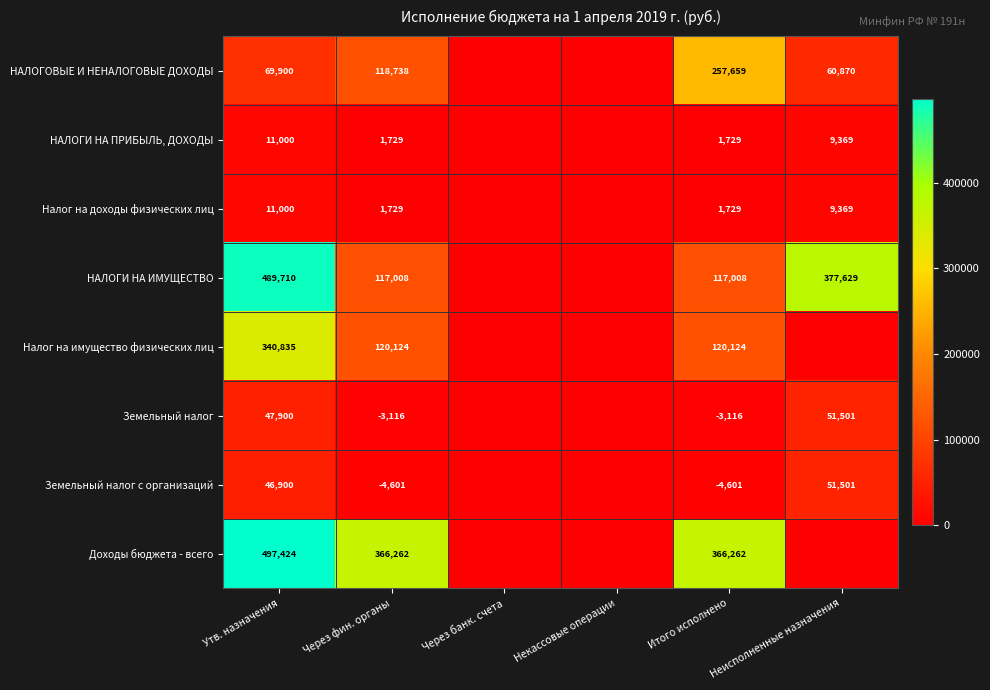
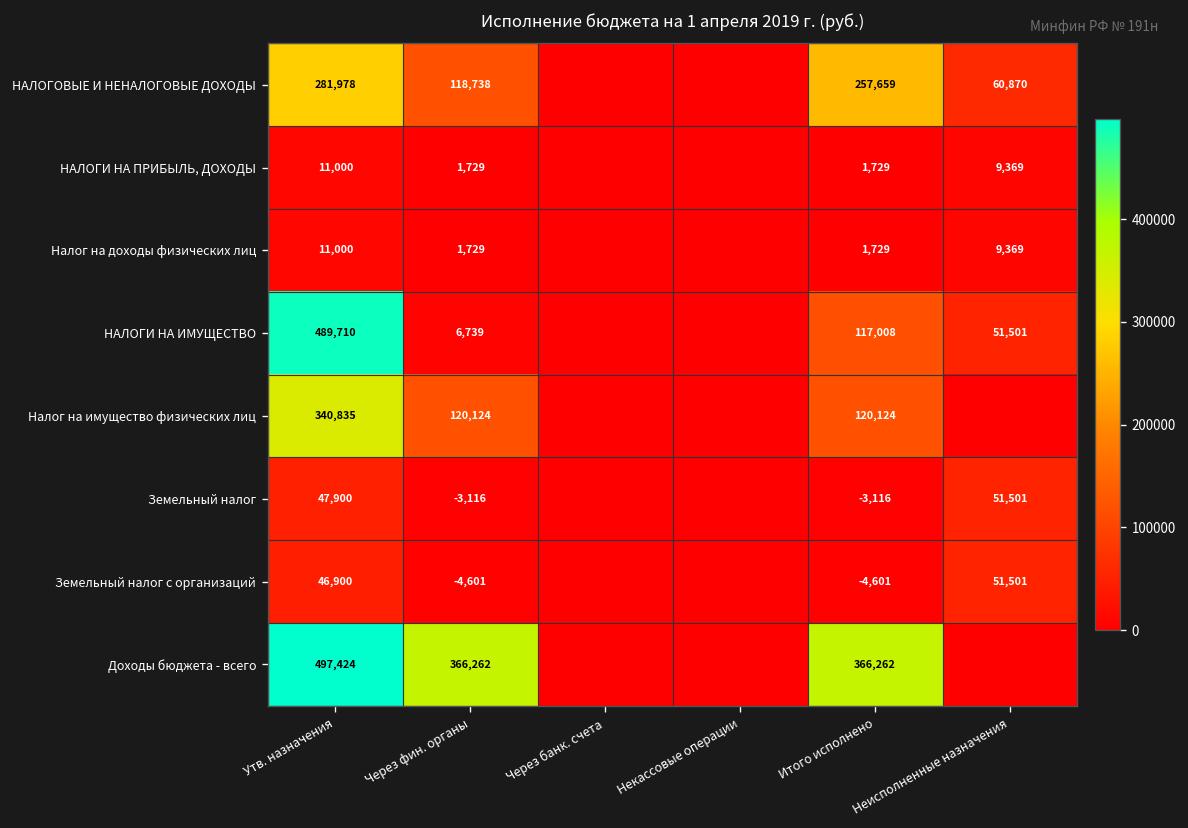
  {
    "НАЛОГОВЫЕ И НЕНАЛОГОВЫЕ ДОХОДЫ": {
-     "Утв. назначения": "69,900",
+     "Утв. назначения": "281,978",
      "Через фин. органы": "118,738",
      "Итого исполнено": "257,659",
      "Неисполненные назначения": "60,870"
    },
    "НАЛОГИ НА ПРИБЫЛЬ, ДОХОДЫ": {
      "Утв. назначения": "11,000",
      "Через фин. органы": "1,729",
      "Итого исполнено": "1,729",
      "Неисполненные назначения": "9,369"
    },
    "Налог на доходы физических лиц": {
      "Утв. назначения": "11,000",
      "Через фин. органы": "1,729",
      "Итого исполнено": "1,729",
      "Неисполненные назначения": "9,369"
    },
    "НАЛОГИ НА ИМУЩЕСТВО": {
      "Утв. назначения": "489,710",
-     "Через фин. органы": "117,008",
+     "Через фин. органы": "6,739",
      "Итого исполнено": "117,008",
-     "Неисполненные назначения": "377,629"
+     "Неисполненные назначения": "51,501"
    },
    "Налог на имущество физических лиц": {
      "Утв. назначения": "340,835",
      "Через фин. органы": "120,124",
      "Итого исполнено": "120,124"
    },
    "Земельный налог": {
      "Утв. назначения": "47,900",
      "Через фин. органы": "-3,116",
      "Итого исполнено": "-3,116",
      "Неисполненные назначения": "51,501"
    },
    "Земельный налог с организаций": {
      "Утв. назначения": "46,900",
      "Через фин. органы": "-4,601",
      "Итого исполнено": "-4,601",
      "Неисполненные назначения": "51,501"
    },
    "Доходы бюджета - всего": {
      "Утв. назначения": "497,424",
      "Через фин. органы": "366,262",
      "Итого исполнено": "366,262"
    }
  }
